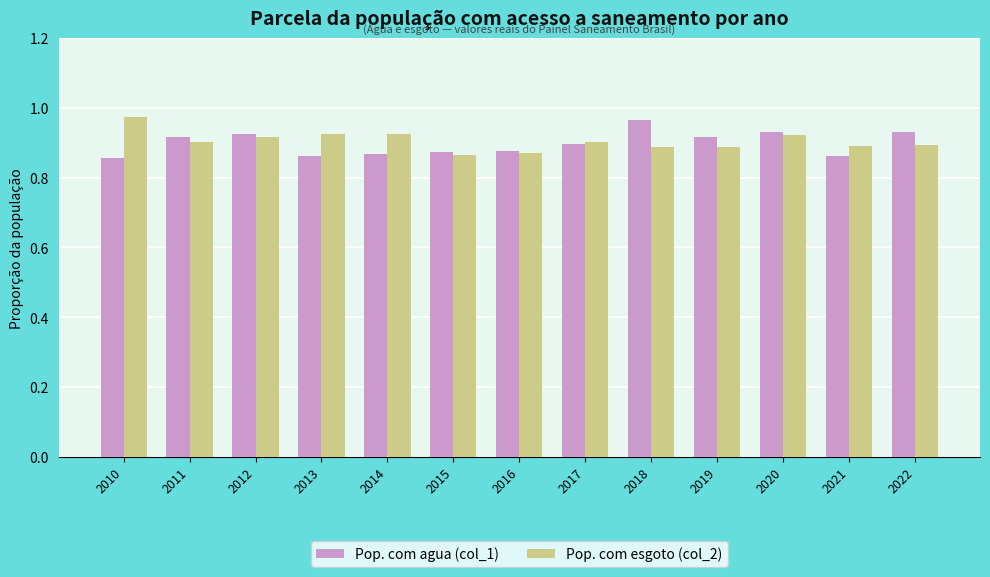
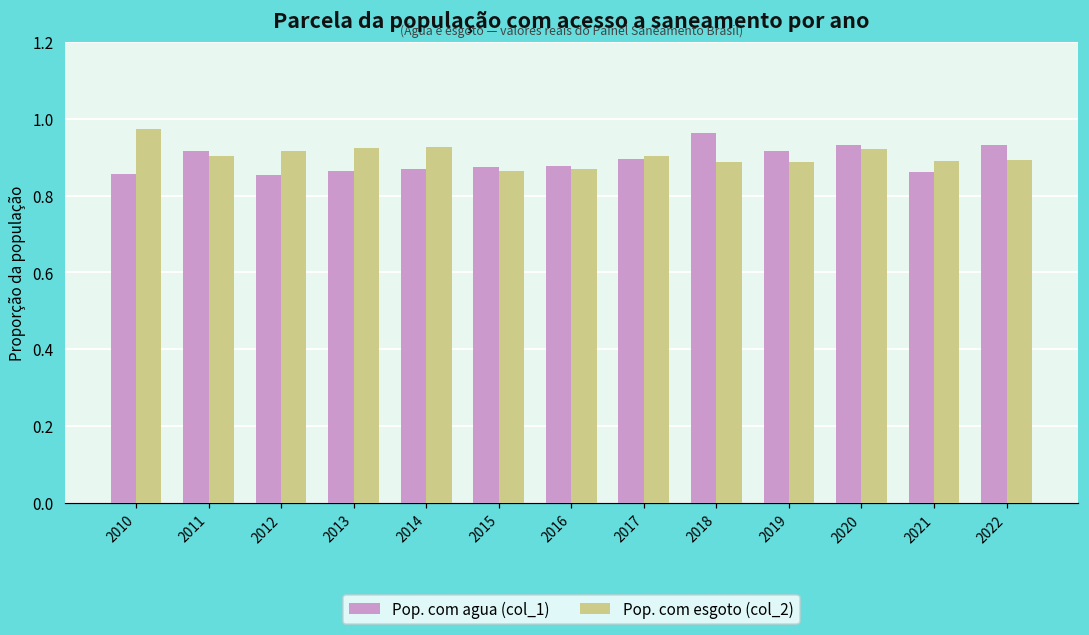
  {
    "Pop. com agua (col_1)": {
      "2010": 0.86,
      "2011": 0.92,
-     "2012": 0.92,
+     "2012": 0.85,
      "2013": 0.86,
      "2014": 0.87,
      "2015": 0.87,
      "2016": 0.88,
      "2017": 0.90,
      "2018": 0.96,
      "2019": 0.92,
      "2020": 0.93,
      "2021": 0.86,
      "2022": 0.93
    },
    "Pop. com esgoto (col_2)": {
      "2010": 0.97,
      "2011": 0.90,
      "2012": 0.92,
      "2013": 0.92,
      "2014": 0.93,
      "2015": 0.86,
      "2016": 0.87,
      "2017": 0.90,
      "2018": 0.89,
      "2019": 0.89,
      "2020": 0.92,
      "2021": 0.89,
      "2022": 0.89
    }
  }
